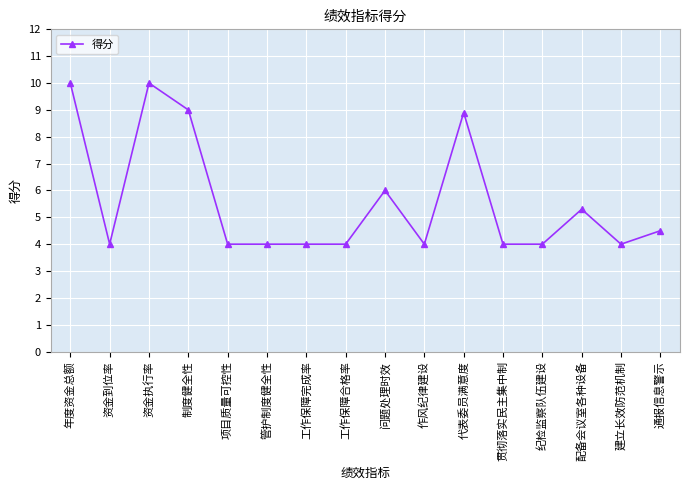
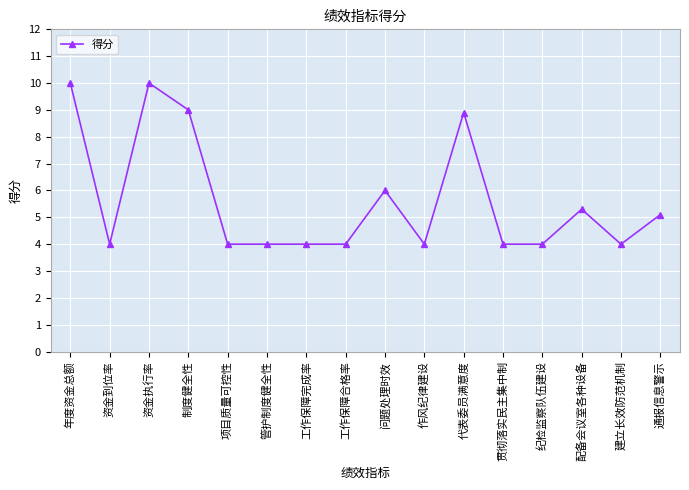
  {
    "年度资金总额": 10.0,
    "资金到位率": 4.0,
    "资金执行率": 10.0,
    "制度健全性": 9.0,
    "项目质量可控性": 4.0,
    "管护制度健全性": 4.0,
    "工作保障完成率": 4.0,
    "工作保障合格率": 4.0,
    "问题处理时效": 6.0,
    "作风纪律建设": 4.0,
    "代表委员满意度": 8.9,
    "贯彻落实民主集中制": 4.0,
    "纪检监察队伍建设": 4.0,
    "配备会议室各种设备": 5.3,
    "建立长效防范机制": 4.0,
-   "通报信息警示": 4.5
+   "通报信息警示": 5.1
  }
